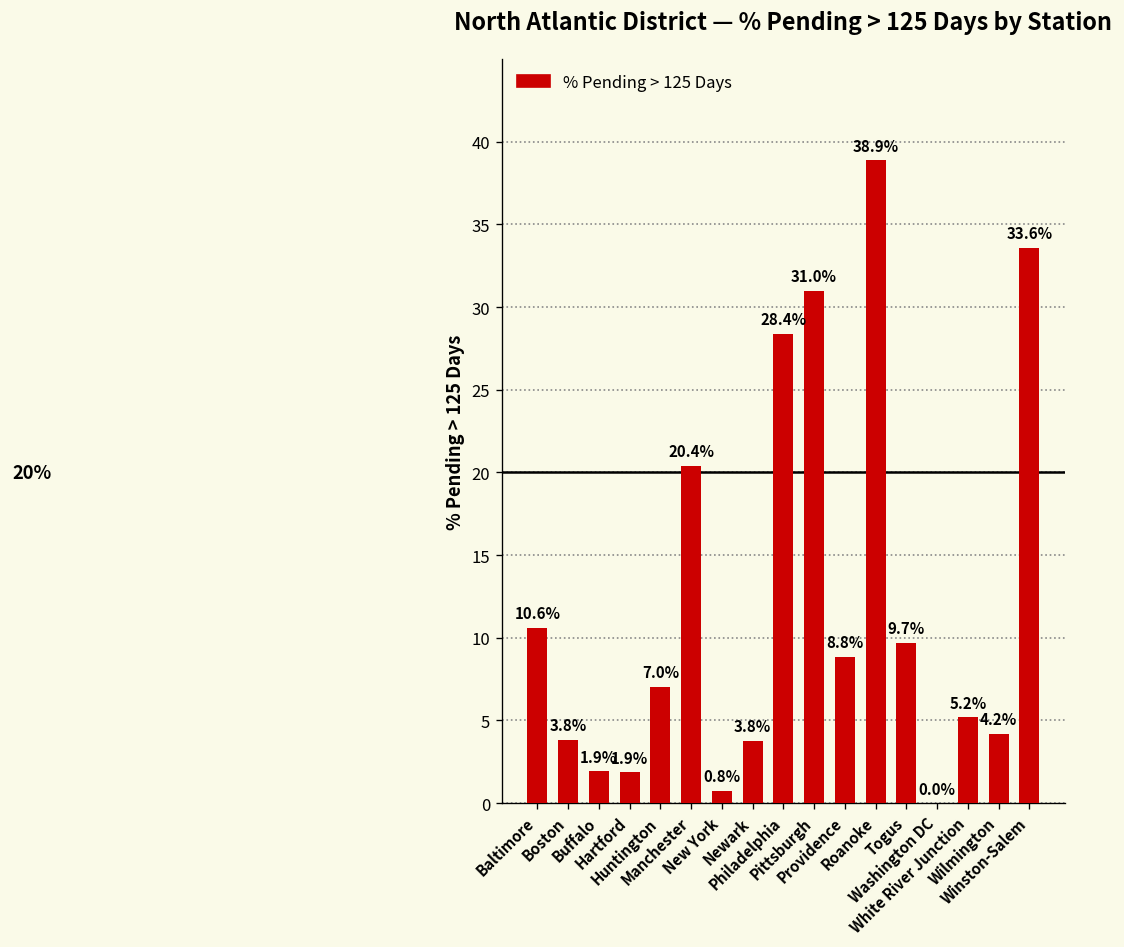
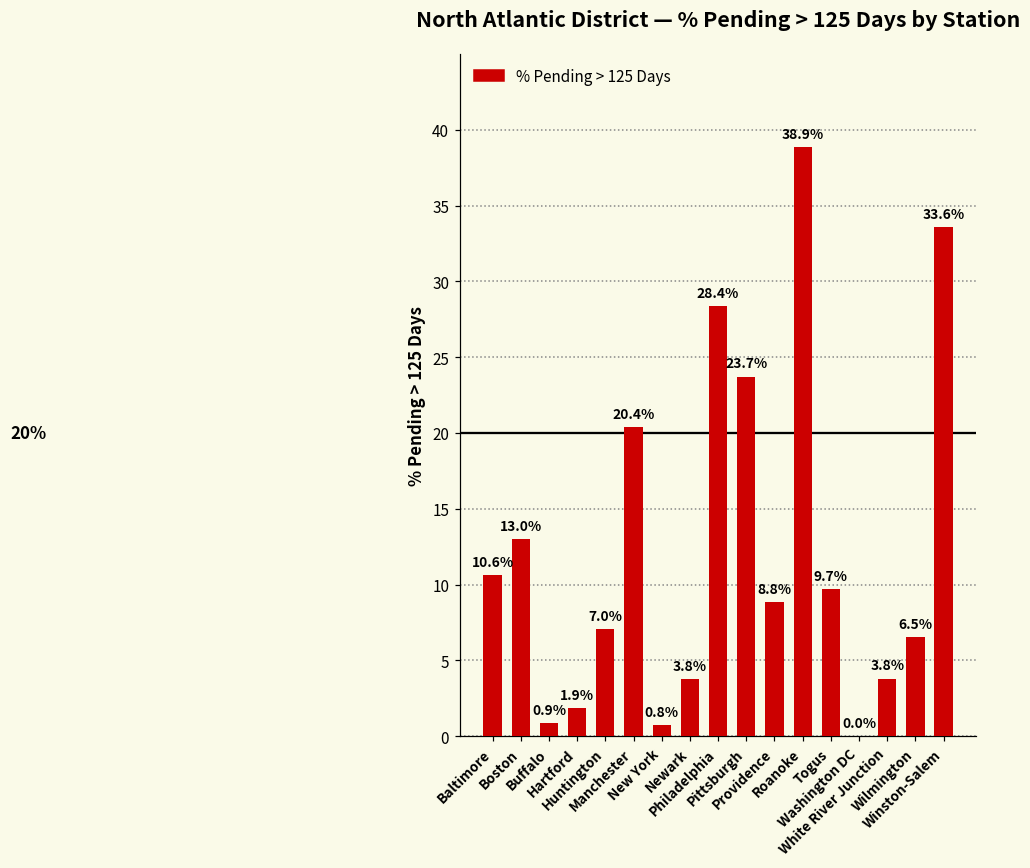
  {
    "Baltimore": "10.6%",
-   "Boston": "3.8%",
-   "Buffalo": "1.9%",
+   "Boston": "13.0%",
+   "Buffalo": "0.9%",
    "Hartford": "1.9%",
    "Huntington": "7.0%",
    "Manchester": "20.4%",
    "New York": "0.8%",
    "Newark": "3.8%",
    "Philadelphia": "28.4%",
-   "Pittsburgh": "31.0%",
+   "Pittsburgh": "23.7%",
    "Providence": "8.8%",
    "Roanoke": "38.9%",
    "Togus": "9.7%",
    "Washington DC": "0.0%",
-   "White River Junction": "5.2%",
-   "Wilmington": "4.2%",
+   "White River Junction": "3.8%",
+   "Wilmington": "6.5%",
    "Winston-Salem": "33.6%"
  }
